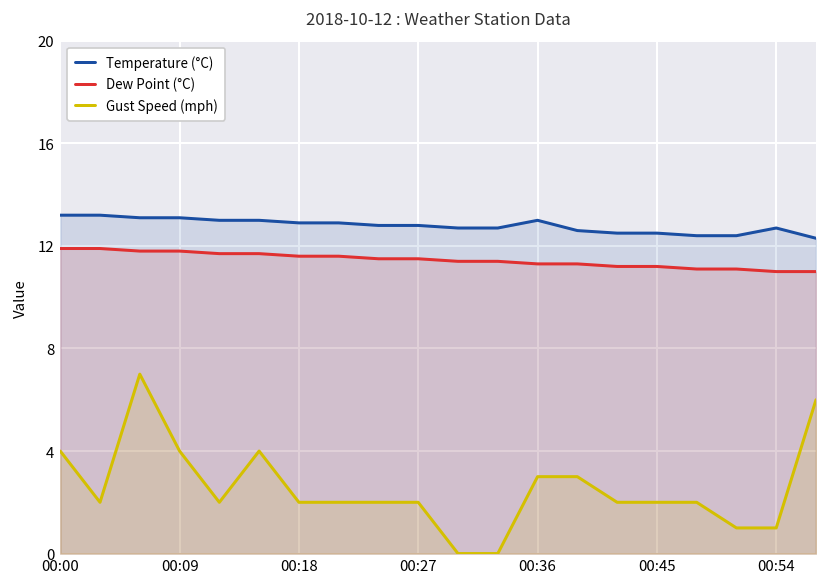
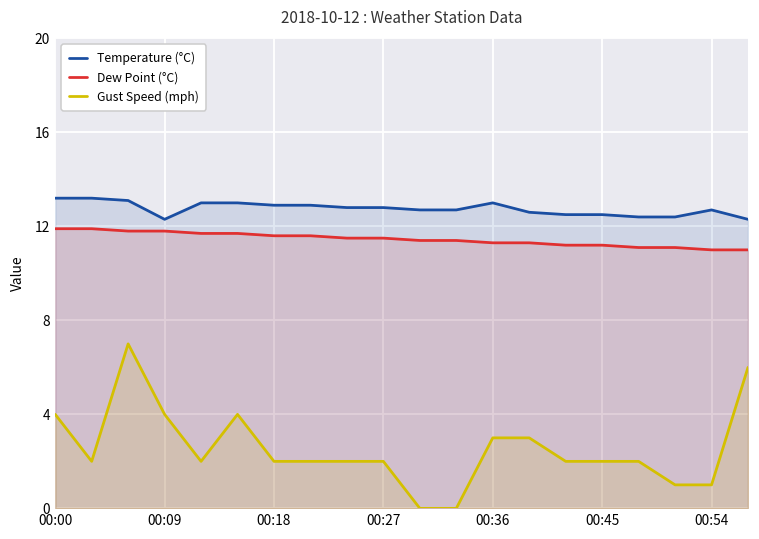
  {
    "Temperature (°C)": {
      "00:00": 13.2,
-     "00:09": 13.1,
+     "00:09": 12.3,
      "00:18": 12.9,
      "00:27": 12.8,
      "00:36": 13.0,
      "00:45": 12.5,
      "00:54": 12.7
    },
    "Dew Point (°C)": {
      "00:00": 11.9,
      "00:09": 11.8,
      "00:18": 11.6,
      "00:27": 11.5,
      "00:36": 11.3,
      "00:45": 11.2,
      "00:54": 11.0
    },
    "Gust Speed (mph)": {
      "00:00": 4.0,
      "00:09": 4.0,
      "00:18": 2.0,
      "00:27": 2.0,
      "00:36": 3.0,
      "00:45": 2.0,
      "00:54": 1.0
    }
  }
